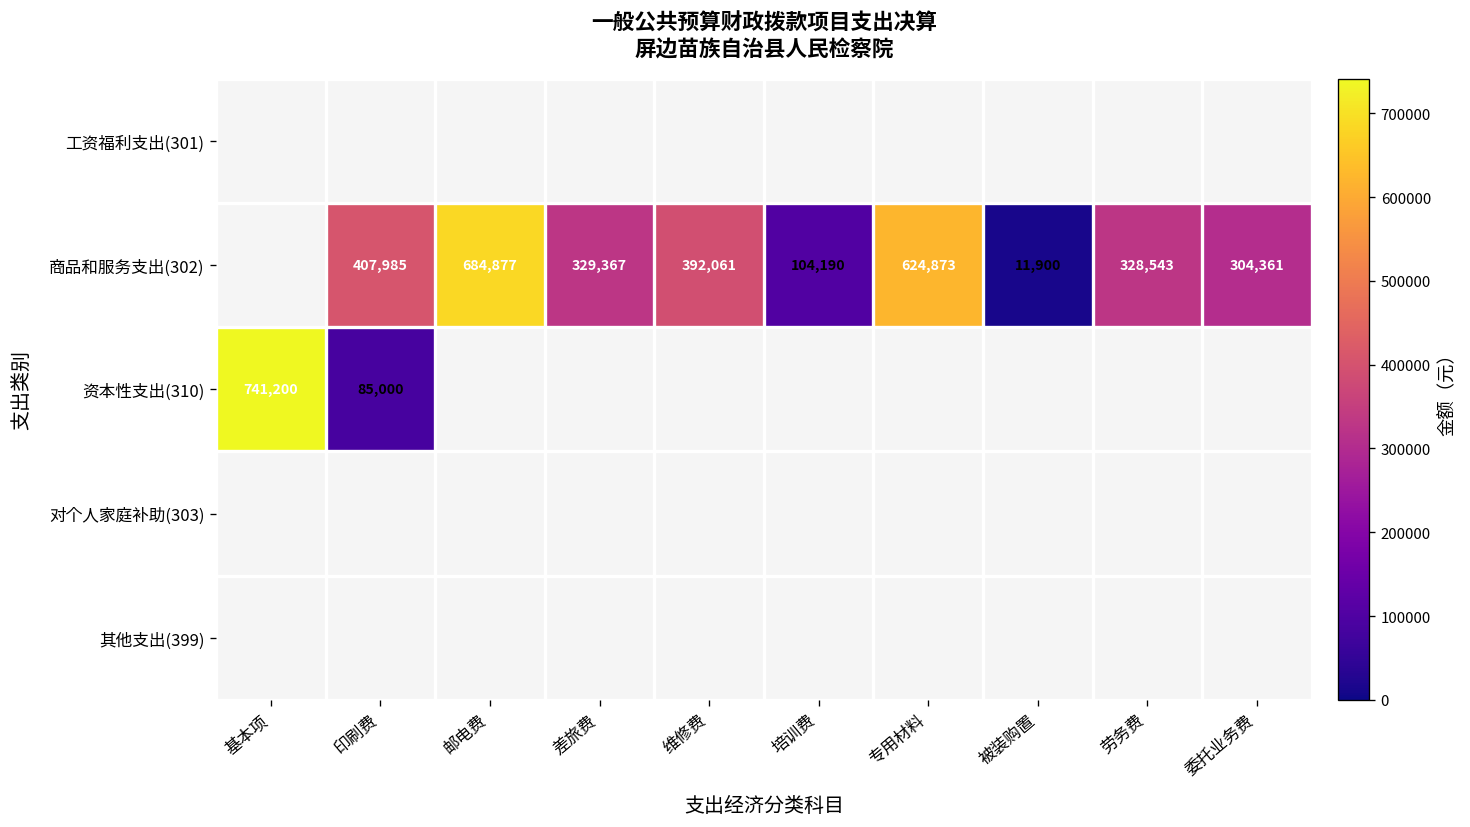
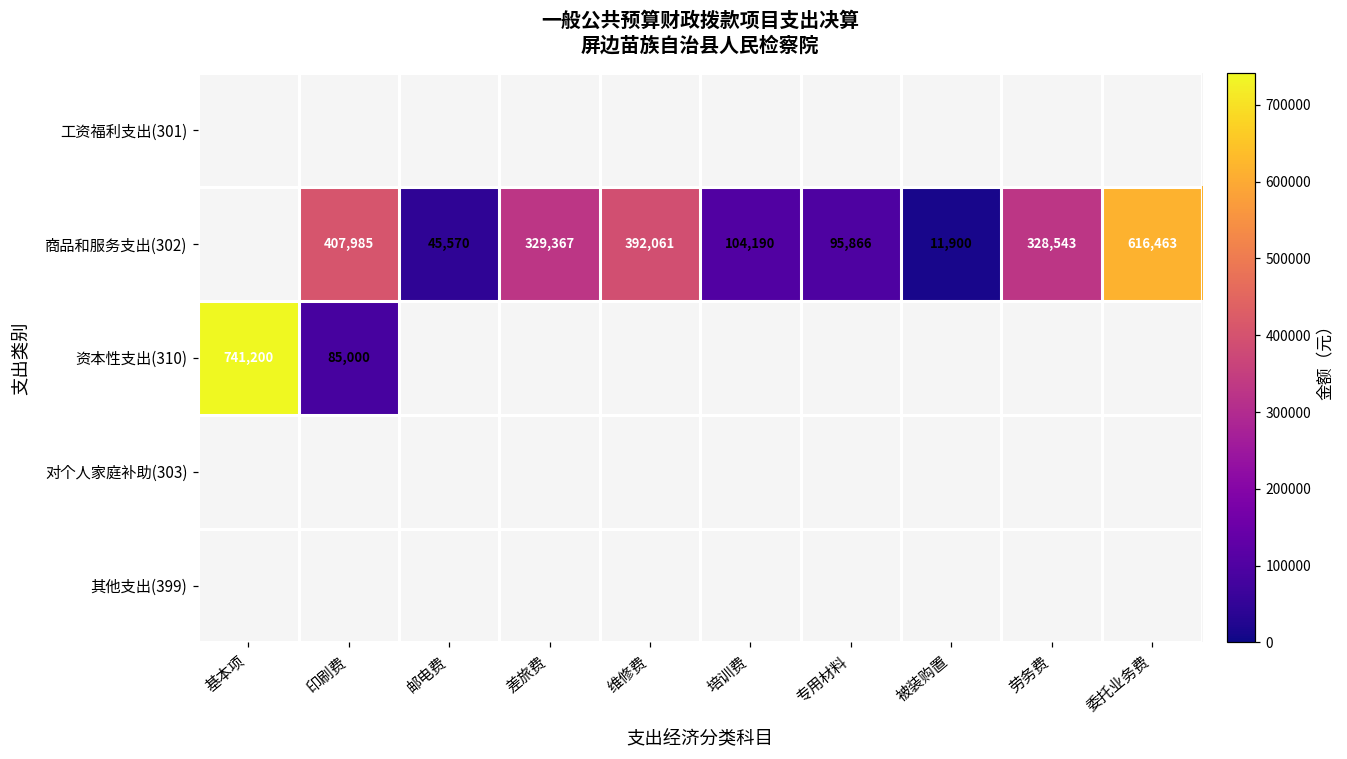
  {
    "商品和服务支出(302)": {
      "印刷费": "407,985",
-     "邮电费": "684,877",
+     "邮电费": "45,570",
      "差旅费": "329,367",
      "维修费": "392,061",
      "培训费": "104,190",
-     "专用材料": "624,873",
+     "专用材料": "95,866",
      "被装购置": "11,900",
      "劳务费": "328,543",
-     "委托业务费": "304,361"
+     "委托业务费": "616,463"
    },
    "资本性支出(310)": {
      "基本项": "741,200",
      "印刷费": "85,000"
    }
  }
